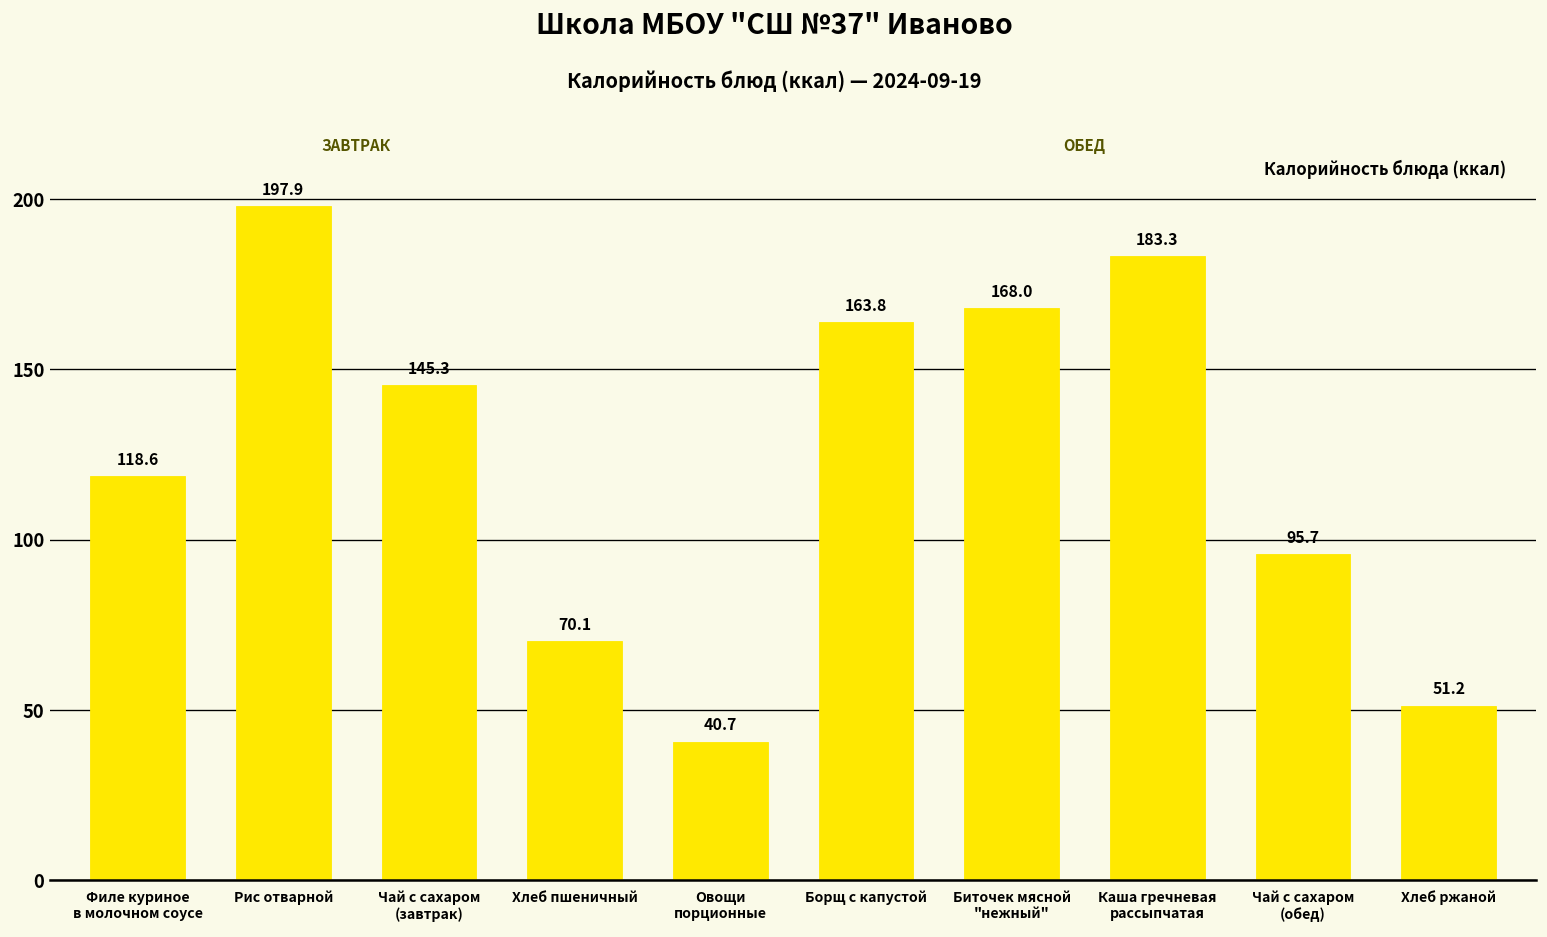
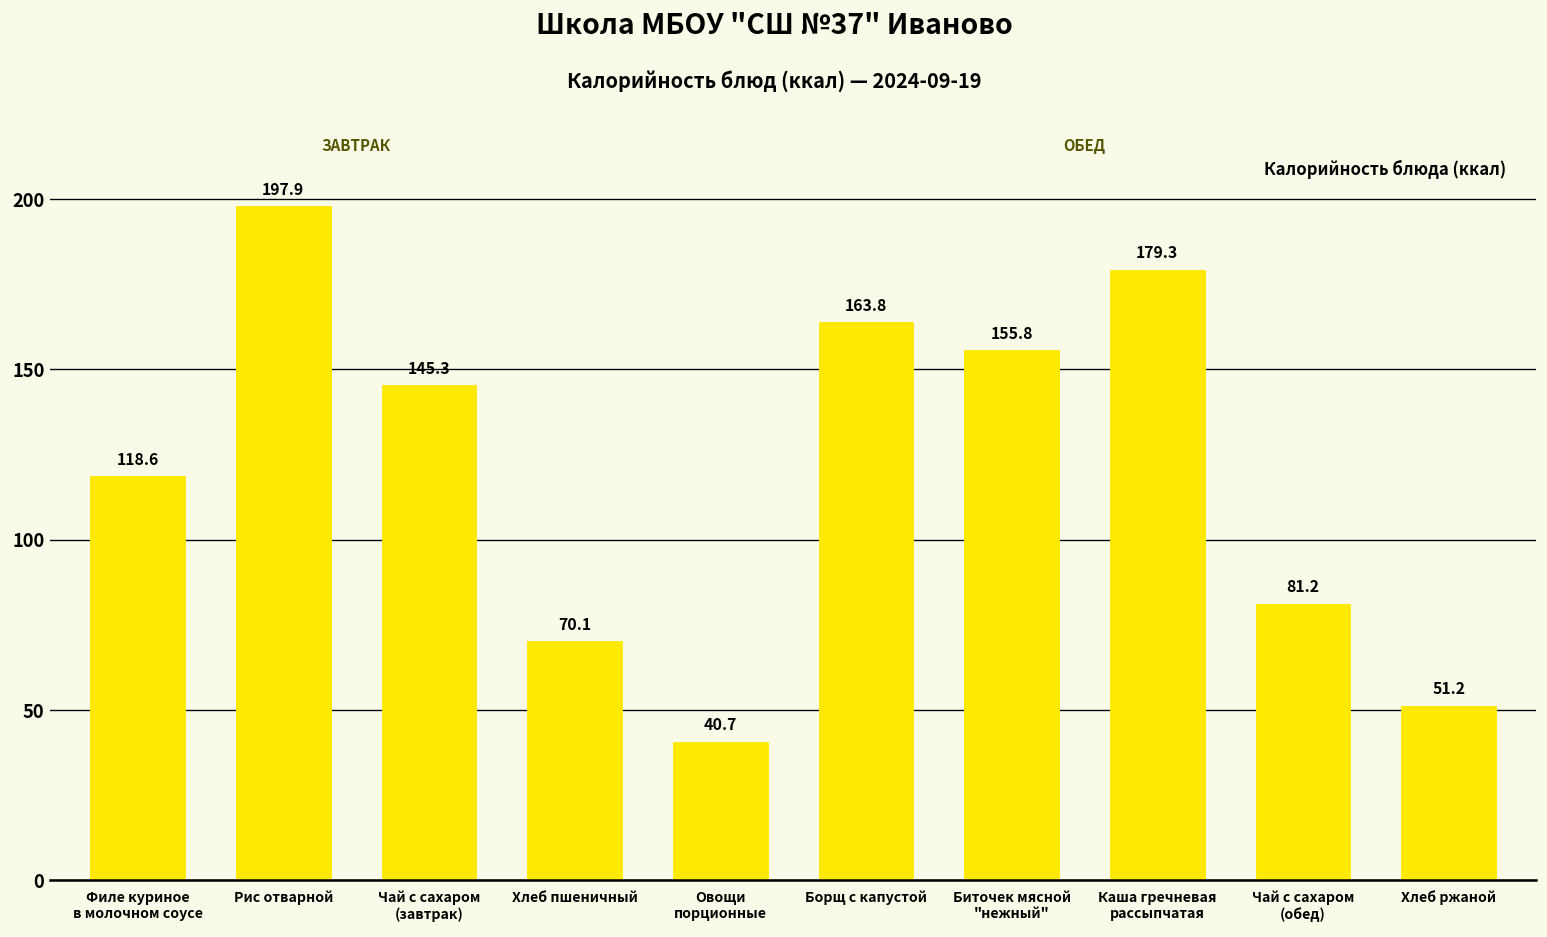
  {
    "Филе куриное в молочном соусе": 118.6,
    "Рис отварной": 197.9,
    "Чай с сахаром (завтрак)": 145.3,
    "Хлеб пшеничный": 70.1,
    "Овощи порционные": 40.7,
    "Борщ с капустой": 163.8,
-   "Биточек мясной \"нежный\"": 168.0,
-   "Каша гречневая рассыпчатая": 183.3,
-   "Чай с сахаром (обед)": 95.7,
+   "Биточек мясной \"нежный\"": 155.8,
+   "Каша гречневая рассыпчатая": 179.3,
+   "Чай с сахаром (обед)": 81.2,
    "Хлеб ржаной": 51.2
  }
